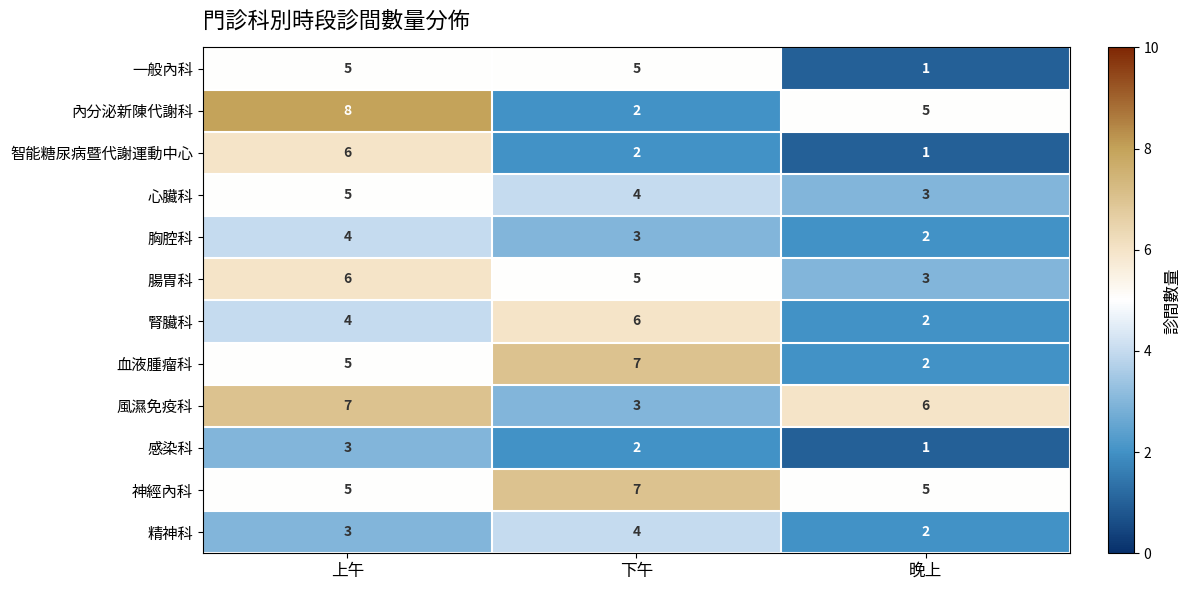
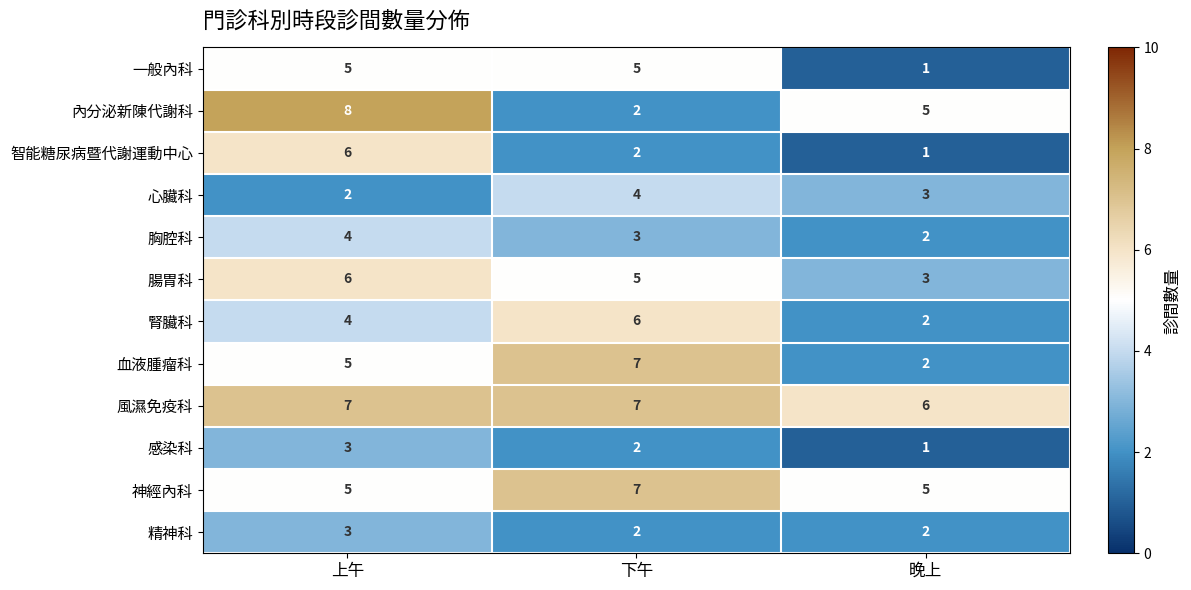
  {
    "一般內科": {
      "上午": 5,
      "下午": 5,
      "晚上": 1
    },
    "內分泌新陳代謝科": {
      "上午": 8,
      "下午": 2,
      "晚上": 5
    },
    "智能糖尿病暨代謝運動中心": {
      "上午": 6,
      "下午": 2,
      "晚上": 1
    },
    "心臟科": {
-     "上午": 5,
+     "上午": 2,
      "下午": 4,
      "晚上": 3
    },
    "胸腔科": {
      "上午": 4,
      "下午": 3,
      "晚上": 2
    },
    "腸胃科": {
      "上午": 6,
      "下午": 5,
      "晚上": 3
    },
    "腎臟科": {
      "上午": 4,
      "下午": 6,
      "晚上": 2
    },
    "血液腫瘤科": {
      "上午": 5,
      "下午": 7,
      "晚上": 2
    },
    "風濕免疫科": {
      "上午": 7,
-     "下午": 3,
+     "下午": 7,
      "晚上": 6
    },
    "感染科": {
      "上午": 3,
      "下午": 2,
      "晚上": 1
    },
    "神經內科": {
      "上午": 5,
      "下午": 7,
      "晚上": 5
    },
    "精神科": {
      "上午": 3,
-     "下午": 4,
+     "下午": 2,
      "晚上": 2
    }
  }
